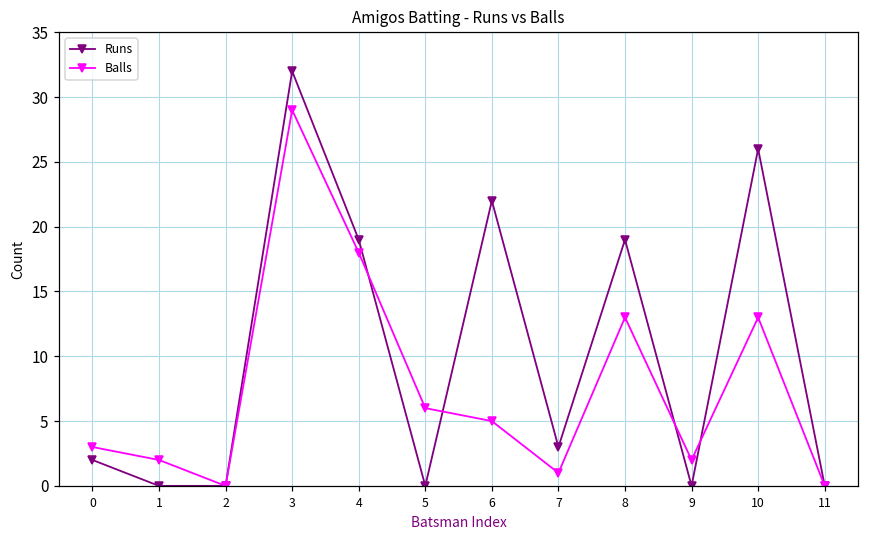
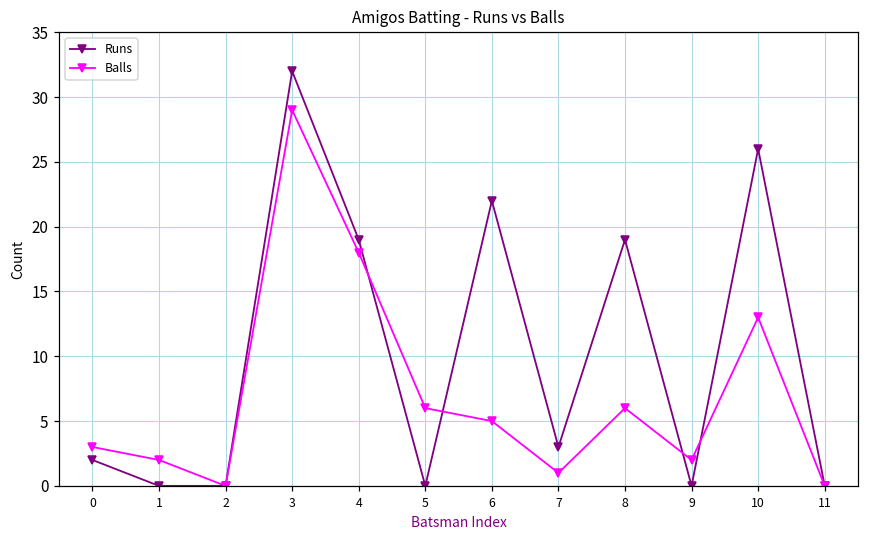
  {
    "Runs": {
      "0": 2,
      "1": 0,
      "3": 32,
      "4": 19,
      "5": 0,
      "6": 22,
      "7": 3,
      "8": 19,
      "9": 0,
      "10": 26
    },
    "Balls": {
      "0": 3,
      "1": 2,
      "3": 29,
      "4": 18,
      "5": 6,
      "6": 5,
      "7": 1,
-     "8": 13,
+     "8": 6,
      "9": 2,
      "10": 13
    }
  }
